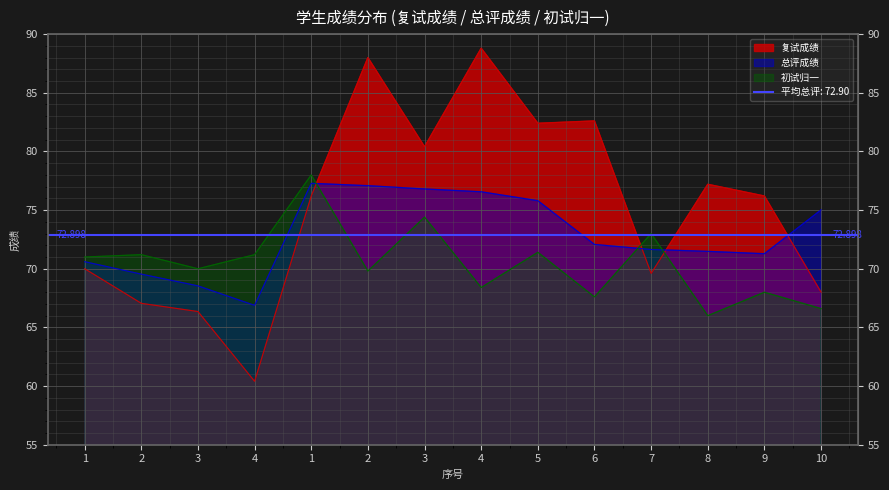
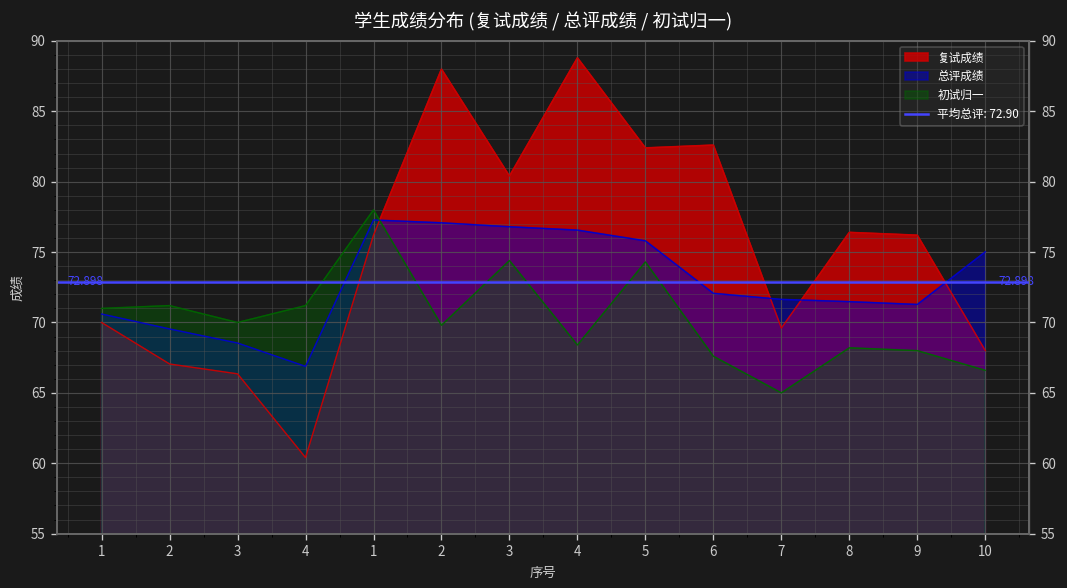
  {
    "复试成绩": {
      "5": 82.4,
      "6": 82.6,
      "7": 69.6,
-     "8": 77.2,
+     "8": 76.4,
      "9": 76.2,
      "10": 68.0
    },
    "总评成绩": {
      "5": 75.8,
      "6": 72.1,
      "7": 71.6,
      "8": 71.5,
      "9": 71.3
    },
    "初试归一": {
-     "5": 71.4,
+     "5": 74.3,
      "6": 67.6,
-     "7": 73,
-     "8": 66.0,
+     "7": 65,
+     "8": 68.2,
      "9": 68.0,
      "10": 66.6
    }
  }
